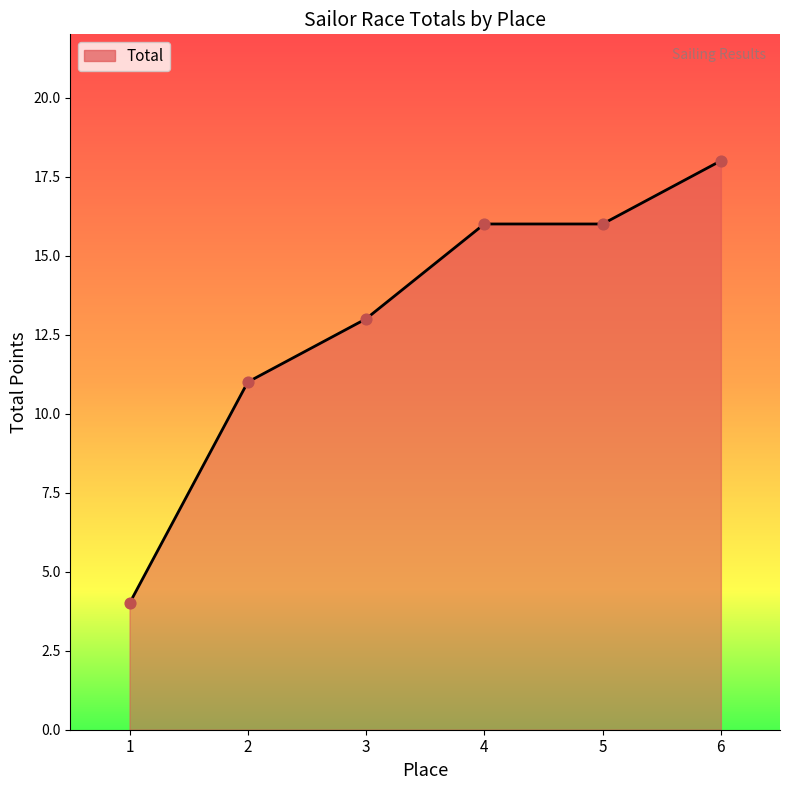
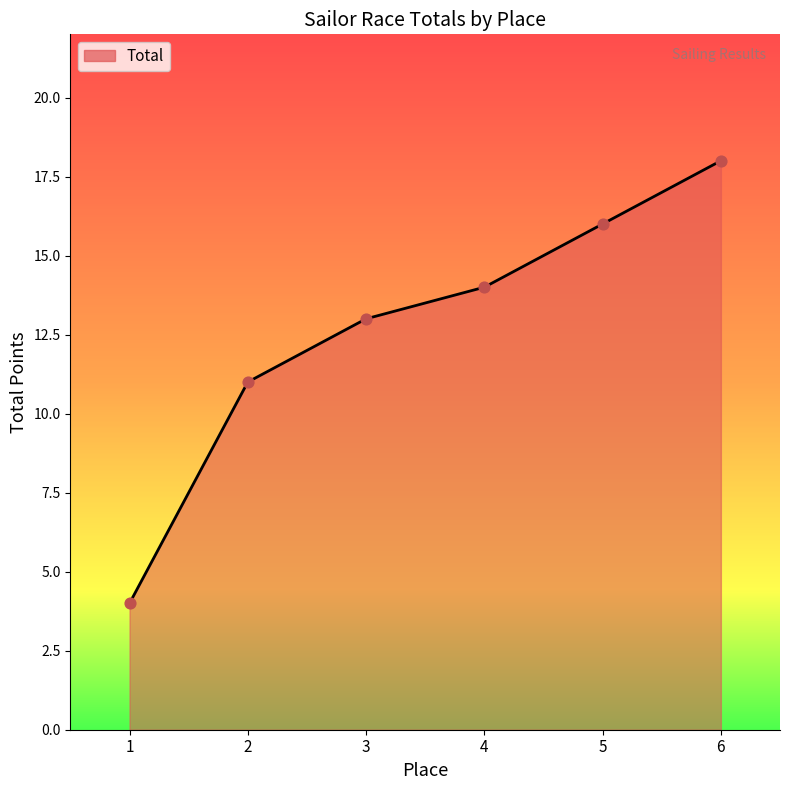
  {
    "1": 4,
    "2": 11,
    "3": 13,
-   "4": 16,
+   "4": 14,
    "5": 16,
    "6": 18
  }
